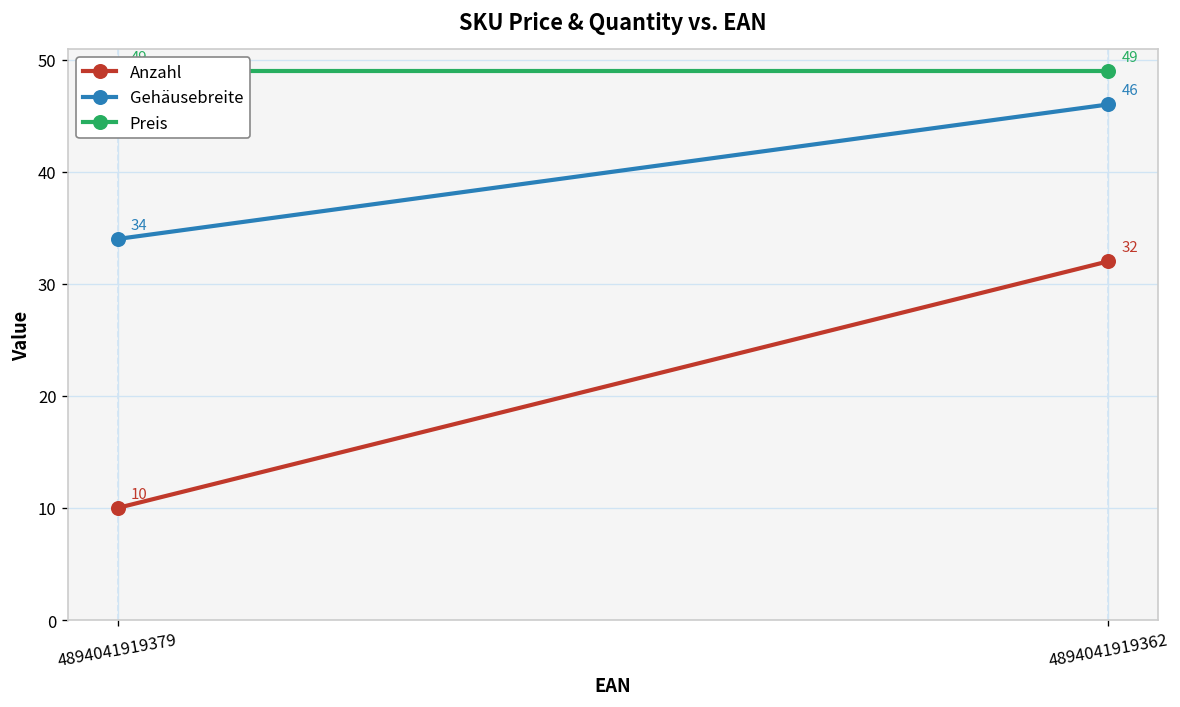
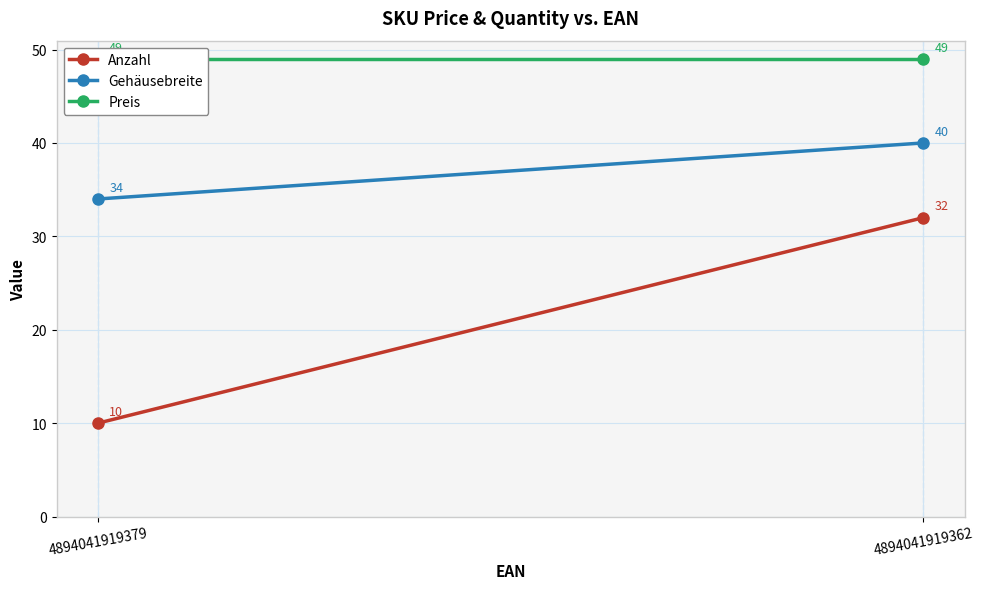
  {
    "Anzahl": {
      "4894041919379": 10,
      "4894041919362": 32
    },
    "Gehäusebreite": {
      "4894041919379": 34,
-     "4894041919362": 46
+     "4894041919362": 40
    },
    "Preis": {
      "4894041919362": 49
    }
  }
